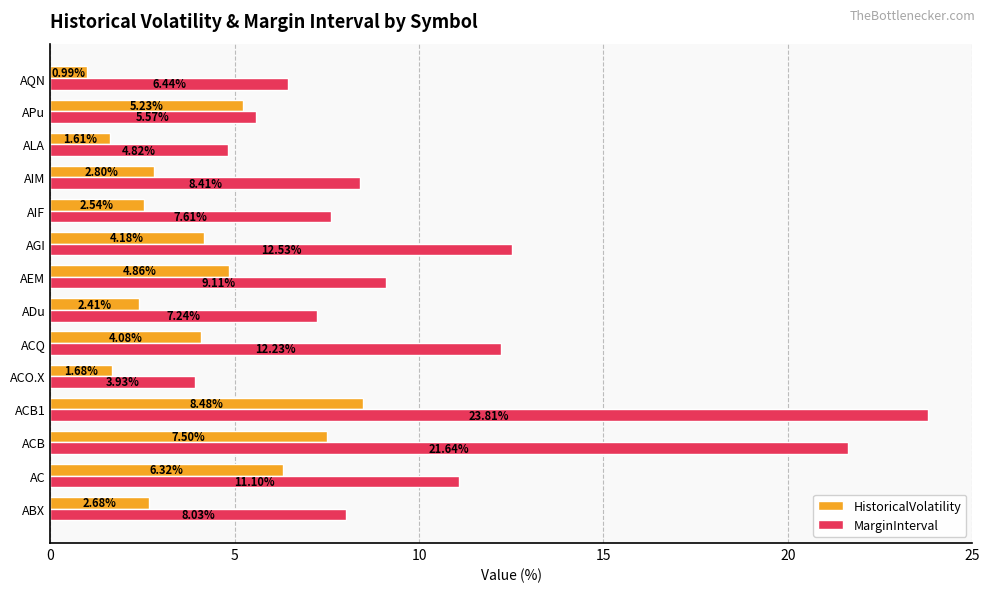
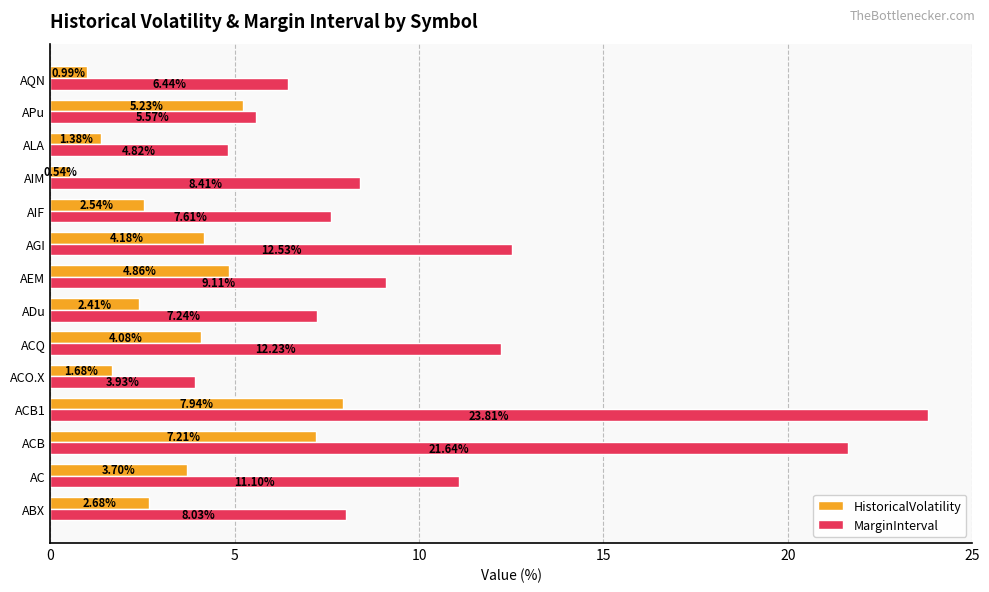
  {
    "HistoricalVolatility": {
      "AQN": "0.99%",
      "APu": "5.23%",
-     "ALA": "1.61%",
-     "AIM": "2.80%",
+     "ALA": "1.38%",
+     "AIM": "0.54%",
      "AIF": "2.54%",
      "AGI": "4.18%",
      "AEM": "4.86%",
      "ADu": "2.41%",
      "ACQ": "4.08%",
      "ACO.X": "1.68%",
-     "ACB1": "8.48%",
-     "ACB": "7.50%",
-     "AC": "6.32%",
+     "ACB1": "7.94%",
+     "ACB": "7.21%",
+     "AC": "3.70%",
      "ABX": "2.68%"
    },
    "MarginInterval": {
      "AQN": "6.44%",
      "APu": "5.57%",
      "ALA": "4.82%",
      "AIM": "8.41%",
      "AIF": "7.61%",
      "AGI": "12.53%",
      "AEM": "9.11%",
      "ADu": "7.24%",
      "ACQ": "12.23%",
      "ACO.X": "3.93%",
      "ACB1": "23.81%",
      "ACB": "21.64%",
      "AC": "11.10%",
      "ABX": "8.03%"
    }
  }
